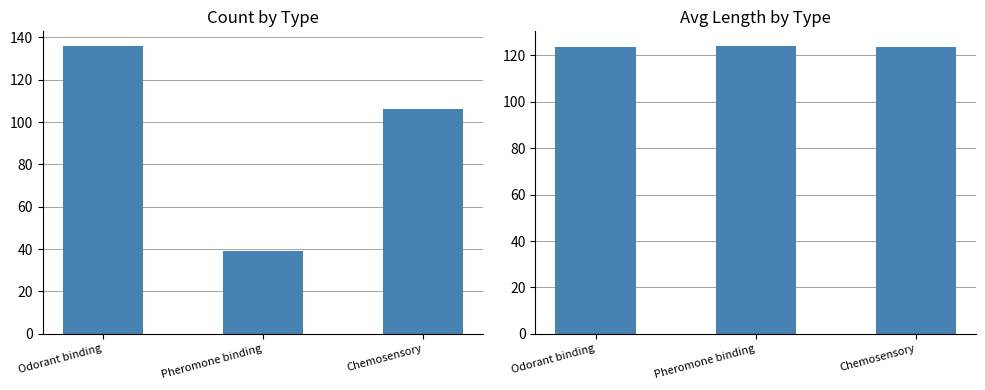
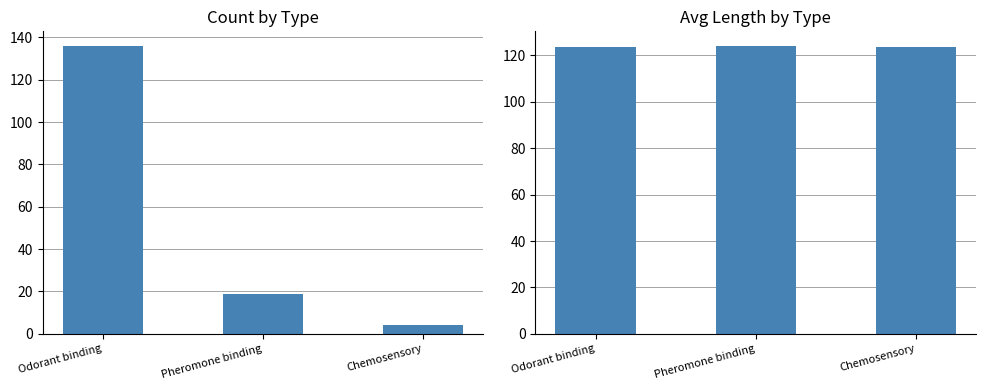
  {
    "Count by Type": {
      "Odorant binding": 136,
-     "Pheromone binding": 39,
-     "Chemosensory": 106
+     "Pheromone binding": 19,
+     "Chemosensory": 4
    },
    "Avg Length by Type": {
      "Odorant binding": 124,
      "Pheromone binding": 124,
      "Chemosensory": 124
    }
  }
